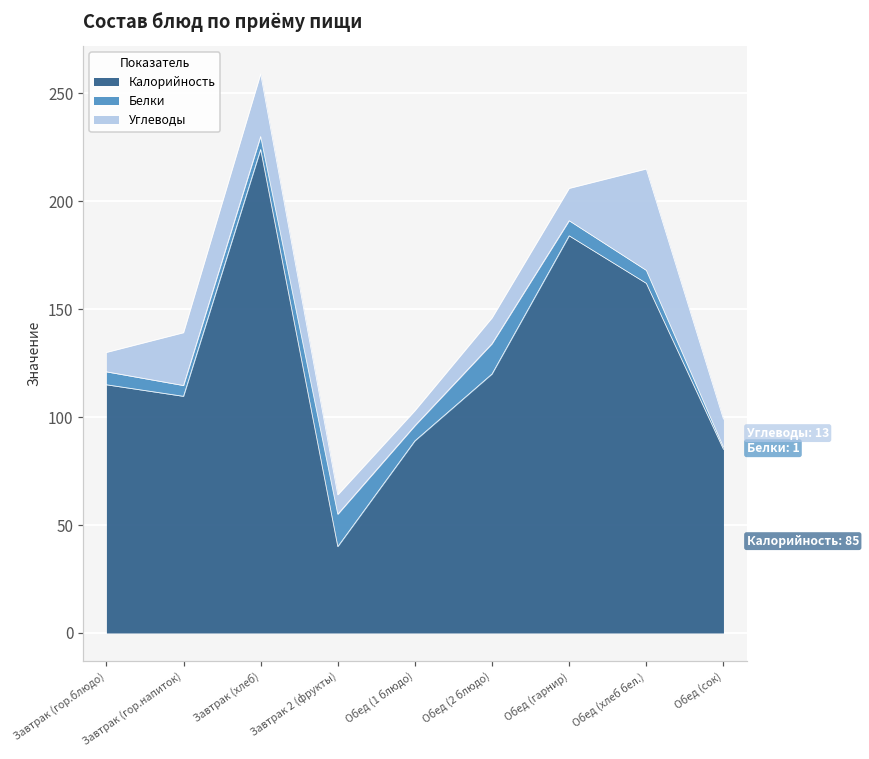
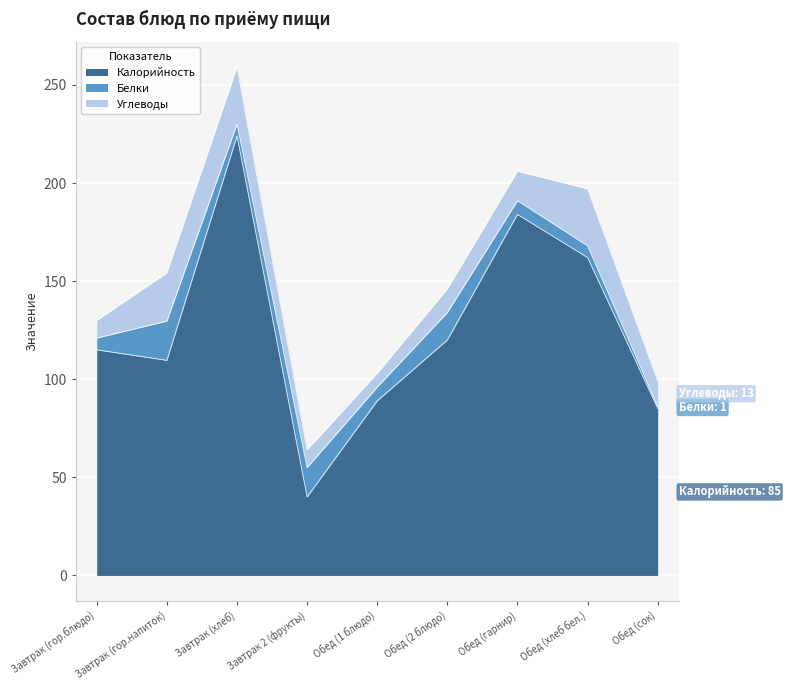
  {
    "Калорийность": {
      "Завтрак (гор.блюдо)": 115,
      "Завтрак (гор.напиток)": 110,
      "Завтрак (хлеб)": 224,
      "Завтрак 2 (фрукты)": 40,
      "Обед (1 блюдо)": 89,
      "Обед (2 блюдо)": 120,
      "Обед (гарнир)": 184,
      "Обед (хлеб бел.)": 162
    },
    "Белки": {
      "Завтрак (гор.блюдо)": 6,
-     "Завтрак (гор.напиток)": 5,
+     "Завтрак (гор.напиток)": 20,
      "Завтрак (хлеб)": 6,
      "Завтрак 2 (фрукты)": 15,
      "Обед (1 блюдо)": 7,
      "Обед (2 блюдо)": 14,
      "Обед (гарнир)": 7,
      "Обед (хлеб бел.)": 6
    },
    "Углеводы": {
      "Завтрак (гор.блюдо)": 9,
      "Завтрак (гор.напиток)": 25,
      "Завтрак (хлеб)": 29,
      "Завтрак 2 (фрукты)": 9,
      "Обед (1 блюдо)": 7,
      "Обед (2 блюдо)": 12,
      "Обед (гарнир)": 15,
-     "Обед (хлеб бел.)": 47
+     "Обед (хлеб бел.)": 29
    }
  }
